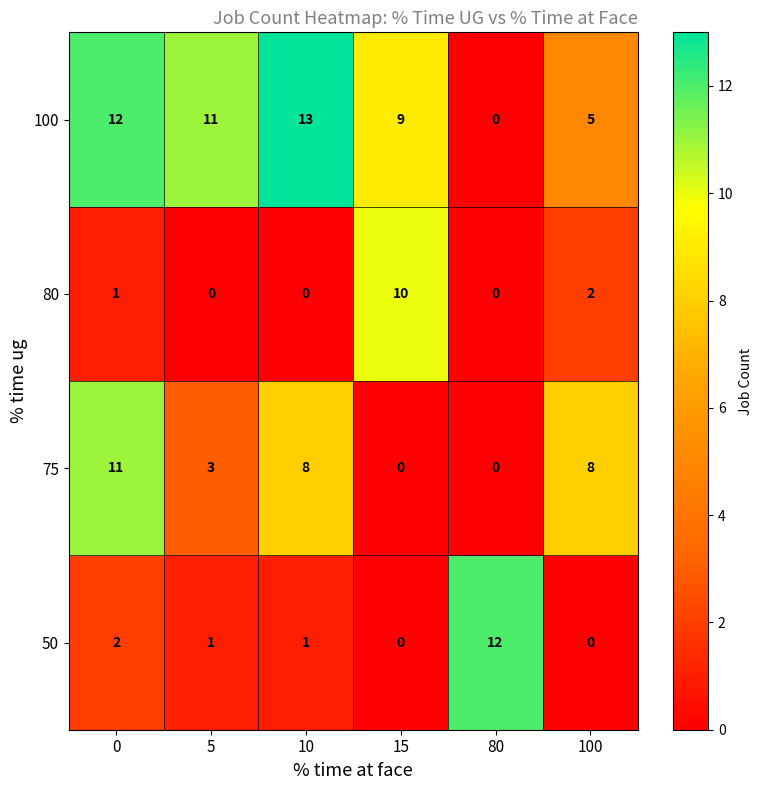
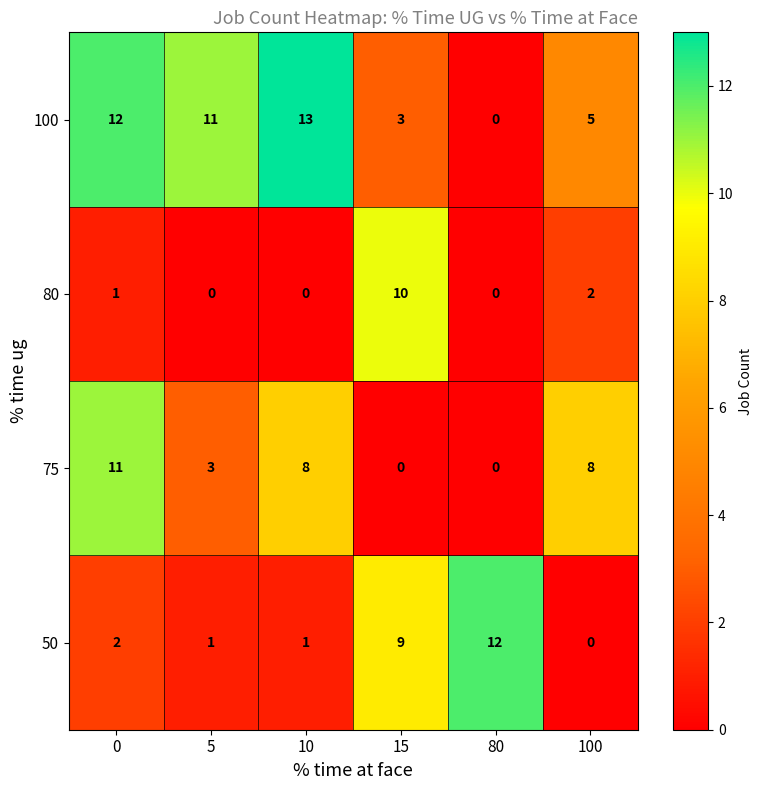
  {
    "100": {
      "0": 12,
      "5": 11,
      "10": 13,
-     "15": 9,
+     "15": 3,
      "80": 0,
      "100": 5
    },
    "80": {
      "0": 1,
      "5": 0,
      "10": 0,
      "15": 10,
      "80": 0,
      "100": 2
    },
    "75": {
      "0": 11,
      "5": 3,
      "10": 8,
      "15": 0,
      "80": 0,
      "100": 8
    },
    "50": {
      "0": 2,
      "5": 1,
      "10": 1,
-     "15": 0,
+     "15": 9,
      "80": 12,
      "100": 0
    }
  }
